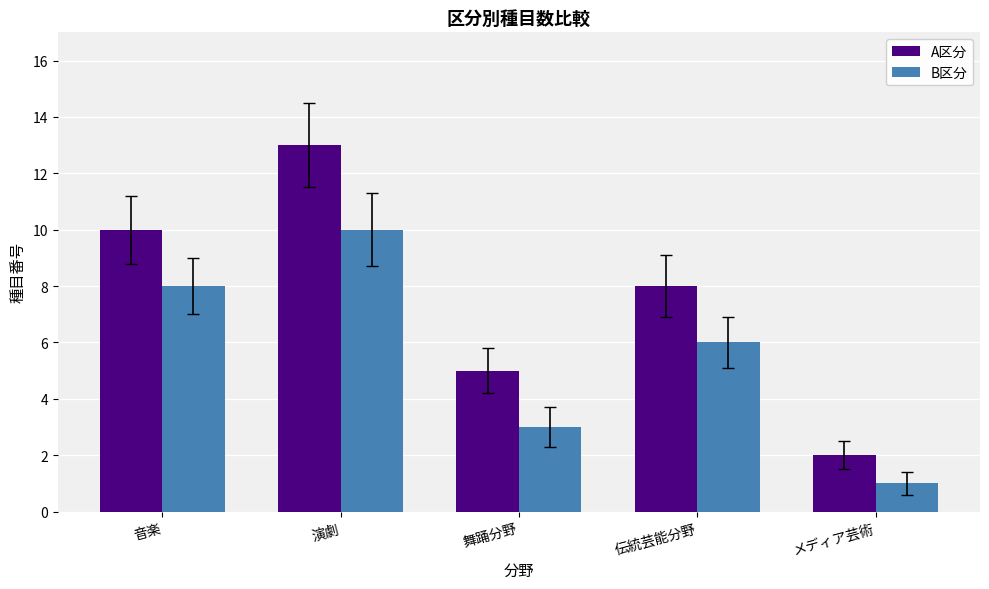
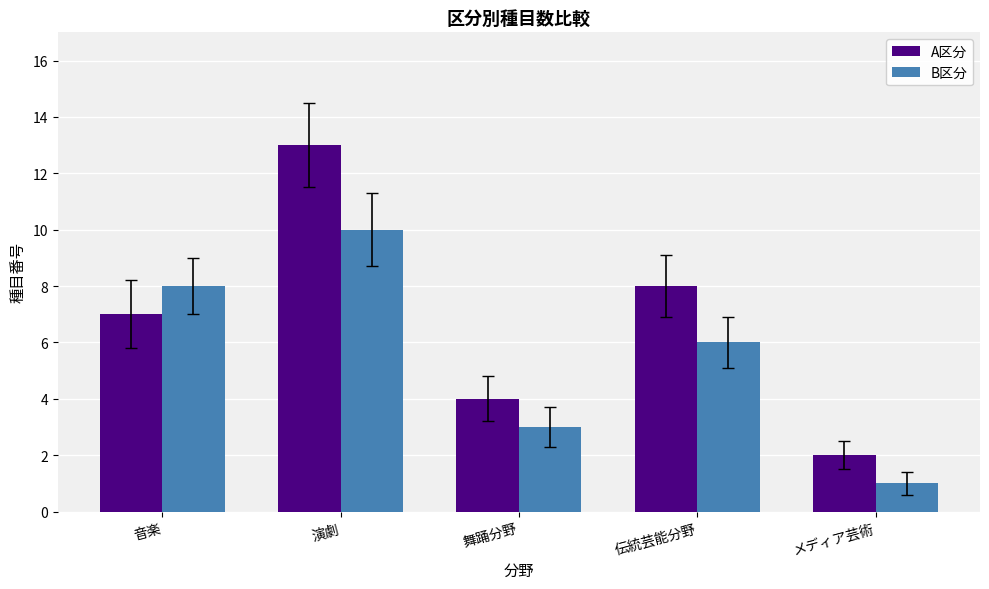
  {
    "A区分": {
-     "音楽": 10,
+     "音楽": 7,
      "演劇": 13,
-     "舞踊分野": 5,
+     "舞踊分野": 4,
      "伝統芸能分野": 8,
      "メディア芸術": 2
    }
  }
